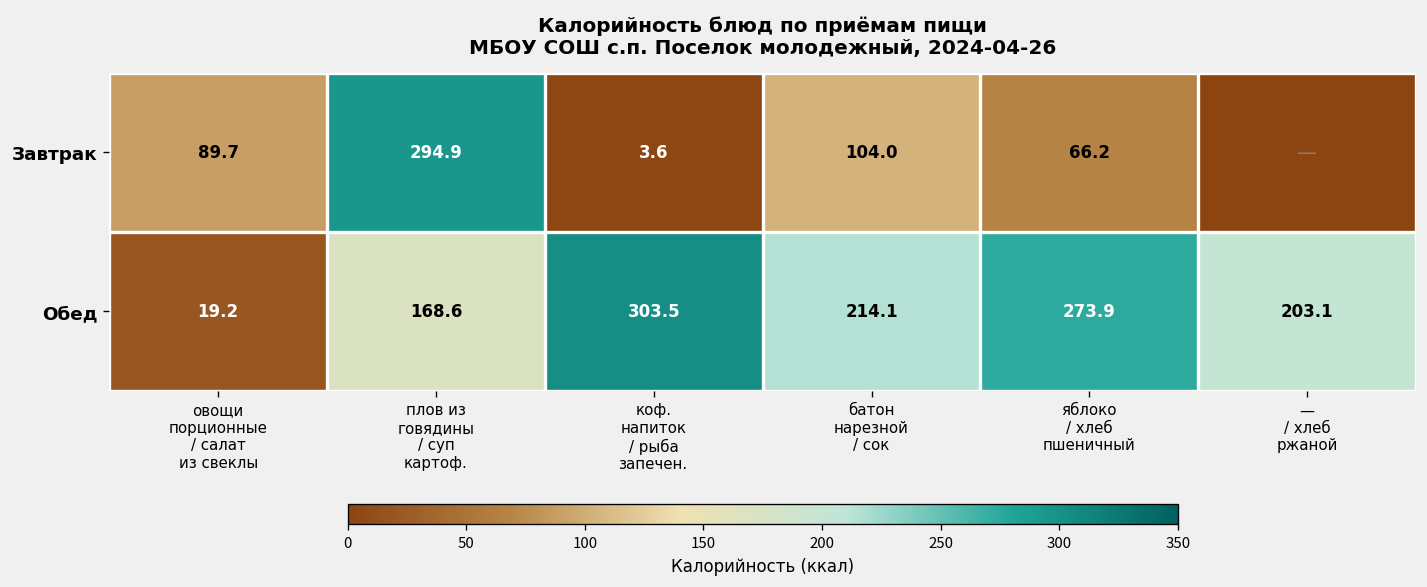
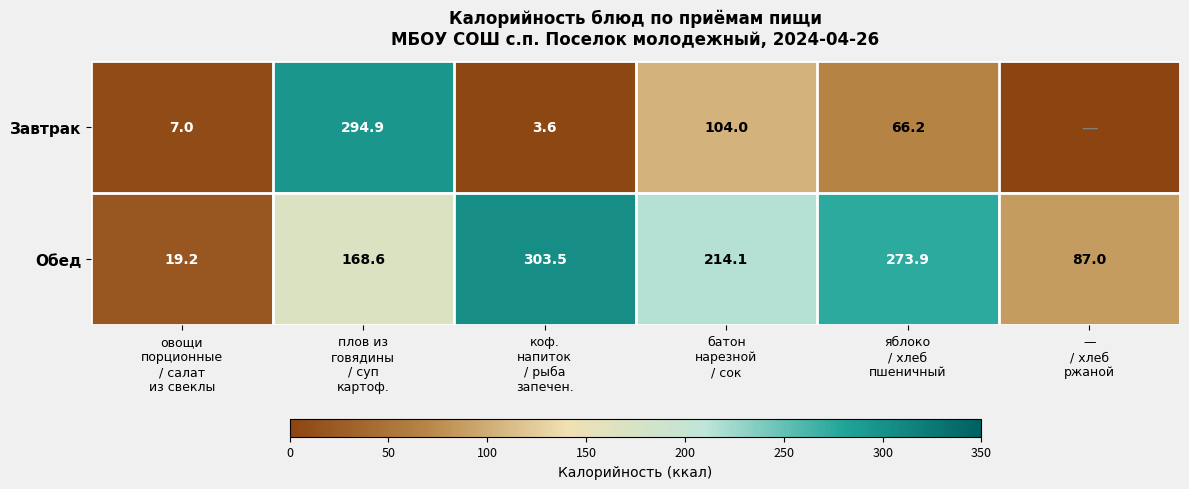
  {
    "Завтрак": {
-     "овощи порционные / салат из свеклы": 89.7,
+     "овощи порционные / салат из свеклы": 7.0,
      "плов из говядины / суп картоф.": 294.9,
      "коф. напиток / рыба запечен.": 3.6,
      "батон нарезной / сок": 104.0,
      "яблоко / хлеб пшеничный": 66.2
    },
    "Обед": {
      "овощи порционные / салат из свеклы": 19.2,
      "плов из говядины / суп картоф.": 168.6,
      "коф. напиток / рыба запечен.": 303.5,
      "батон нарезной / сок": 214.1,
      "яблоко / хлеб пшеничный": 273.9,
-     "— / хлеб ржаной": 203.1
+     "— / хлеб ржаной": 87.0
    }
  }
